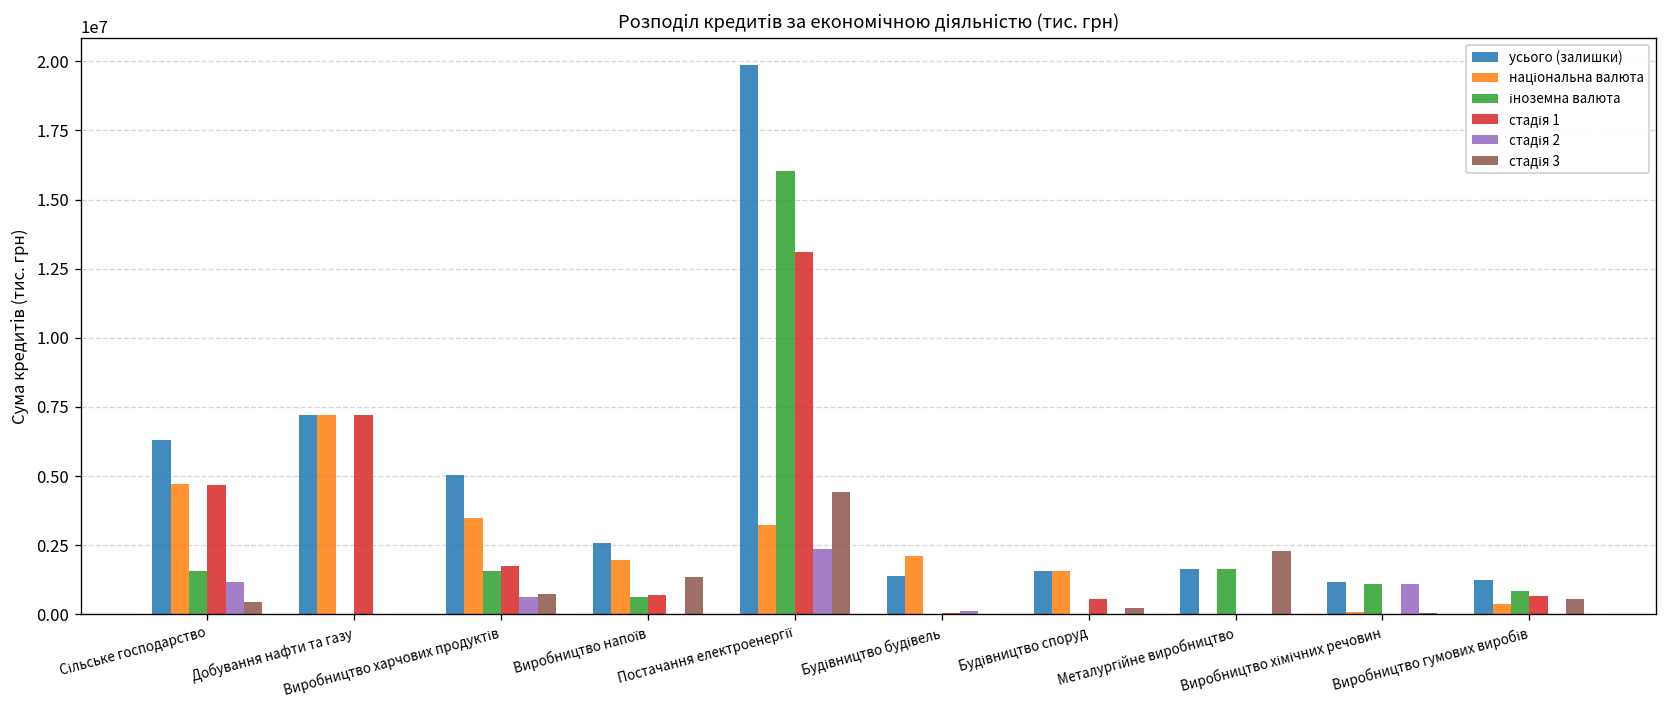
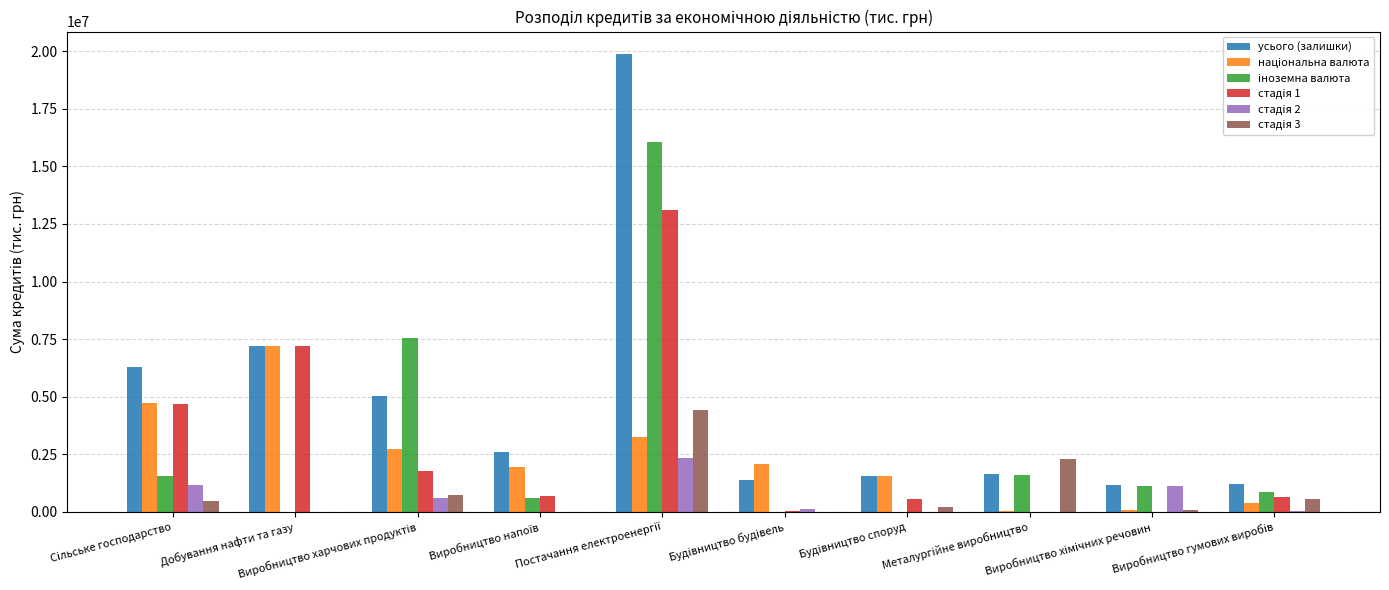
  {
    "усього (залишки)": {
      "Сільське господарство": 6300000,
      "Добування нафти та газу": 7200000,
      "Виробництво харчових продуктів": 5000000,
      "Виробництво напоїв": 2600000,
      "Постачання електроенергії": 19900000,
      "Будівництво будівель": 1400000,
      "Будівництво споруд": 1600000,
      "Металургійне виробництво": 1600000,
      "Виробництво хімічних речовин": 1200000,
      "Виробництво гумових виробів": 1200000
    },
    "національна валюта": {
      "Сільське господарство": 4700000,
      "Добування нафти та газу": 7200000,
-     "Виробництво харчових продуктів": 3500000,
+     "Виробництво харчових продуктів": 2700000,
      "Виробництво напоїв": 2000000,
      "Постачання електроенергії": 3200000,
      "Будівництво будівель": 2100000,
      "Будівництво споруд": 1600000,
      "Виробництво гумових виробів": 400000
    },
    "іноземна валюта": {
      "Сільське господарство": 1600000,
      "Добування нафти та газу": 0,
-     "Виробництво харчових продуктів": 1600000,
+     "Виробництво харчових продуктів": 7600000,
      "Виробництво напоїв": 600000,
      "Постачання електроенергії": 16000000,
      "Будівництво будівель": 0,
      "Будівництво споруд": 0,
      "Металургійне виробництво": 1600000,
      "Виробництво хімічних речовин": 1100000,
      "Виробництво гумових виробів": 900000
    },
    "стадія 1": {
      "Сільське господарство": 4700000,
      "Добування нафти та газу": 7200000,
      "Виробництво харчових продуктів": 1800000,
      "Виробництво напоїв": 700000,
      "Постачання електроенергії": 13100000,
      "Будівництво споруд": 500000,
      "Виробництво гумових виробів": 600000
    },
    "стадія 2": {
      "Сільське господарство": 1200000,
      "Добування нафти та газу": 0,
      "Виробництво харчових продуктів": 600000,
      "Виробництво напоїв": 0,
      "Постачання електроенергії": 2400000,
      "Будівництво будівель": 100000,
      "Будівництво споруд": 0,
      "Виробництво хімічних речовин": 1100000
    },
    "стадія 3": {
      "Сільське господарство": 500000,
      "Добування нафти та газу": 0,
      "Виробництво харчових продуктів": 700000,
-     "Виробництво напоїв": 1300000,
+     "Виробництво напоїв": 0,
      "Постачання електроенергії": 4400000,
      "Будівництво споруд": 200000,
      "Металургійне виробництво": 2300000,
      "Виробництво гумових виробів": 600000
    }
  }
